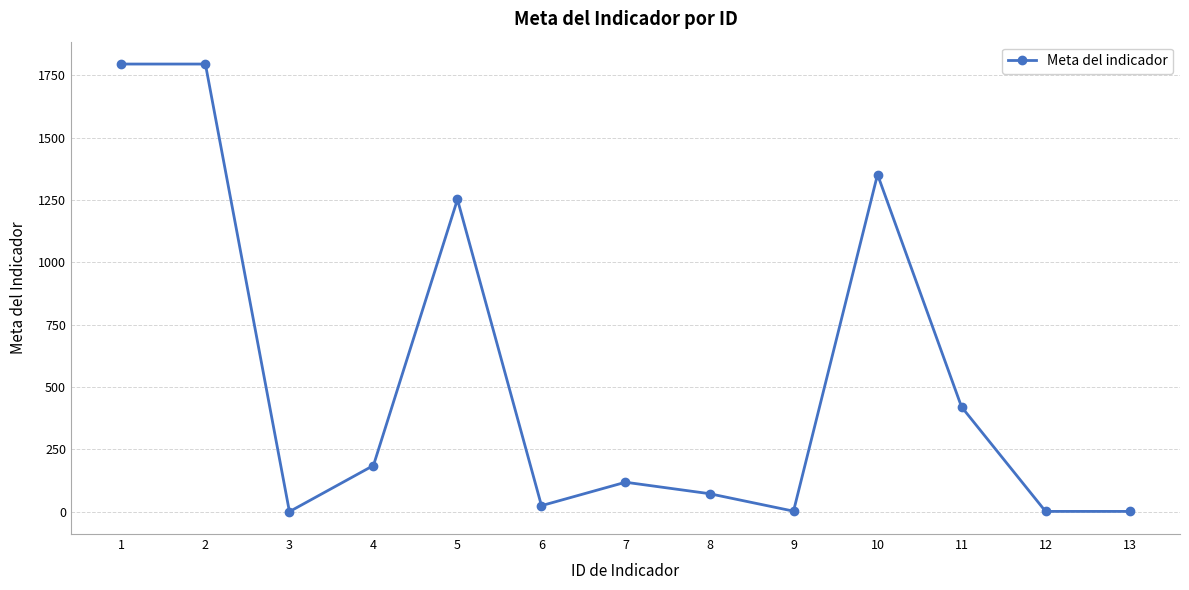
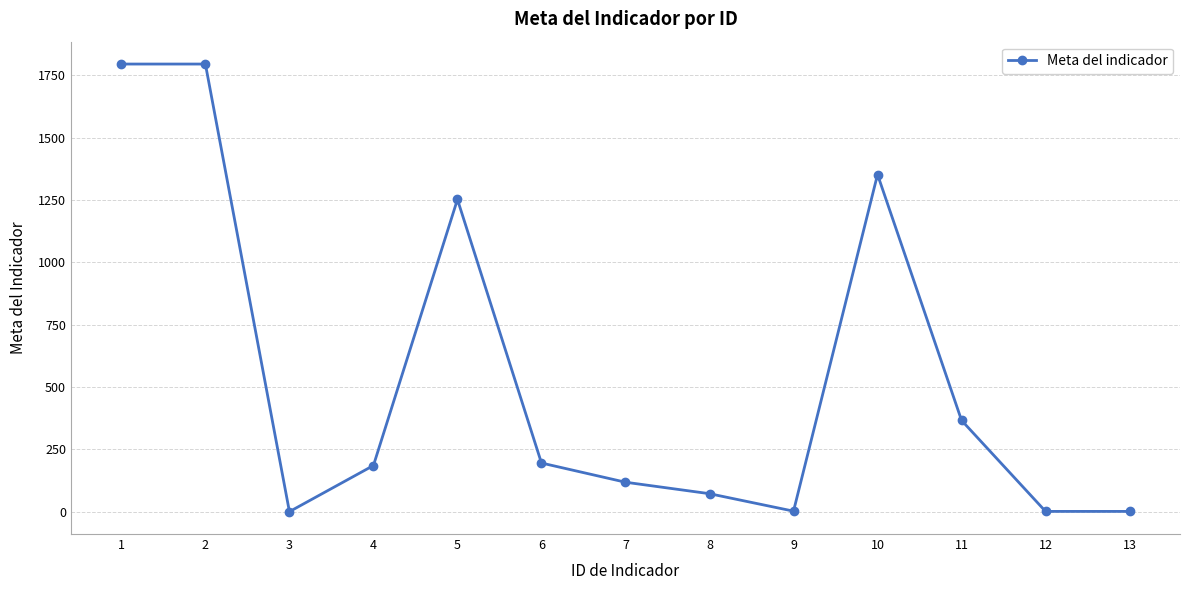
  {
    "1": 1800,
    "2": 1800,
    "3": 0,
    "4": 190,
    "5": 1250,
-   "6": 20,
+   "6": 200,
    "7": 120,
    "8": 70,
    "9": 0,
    "10": 1350,
-   "11": 420,
+   "11": 370,
    "12": 0,
    "13": 0
  }
